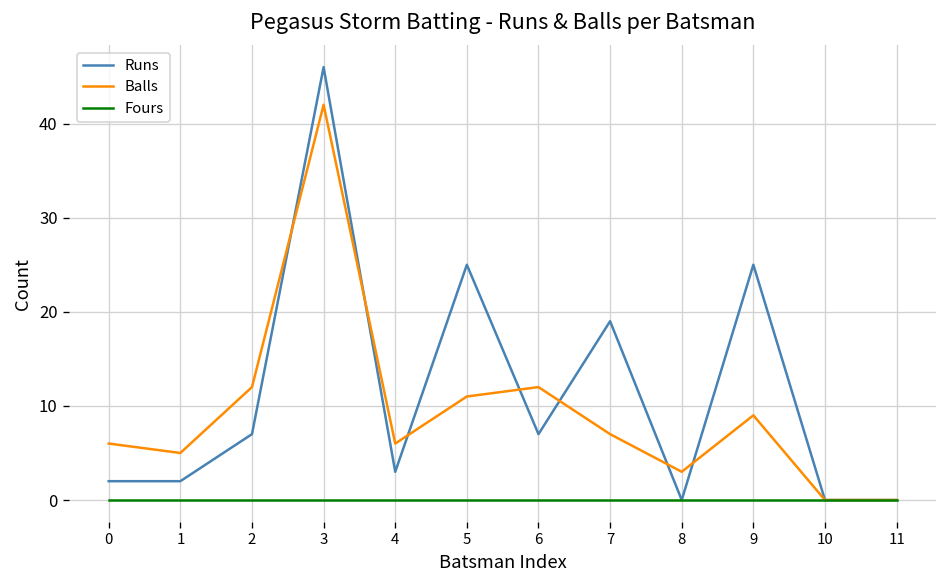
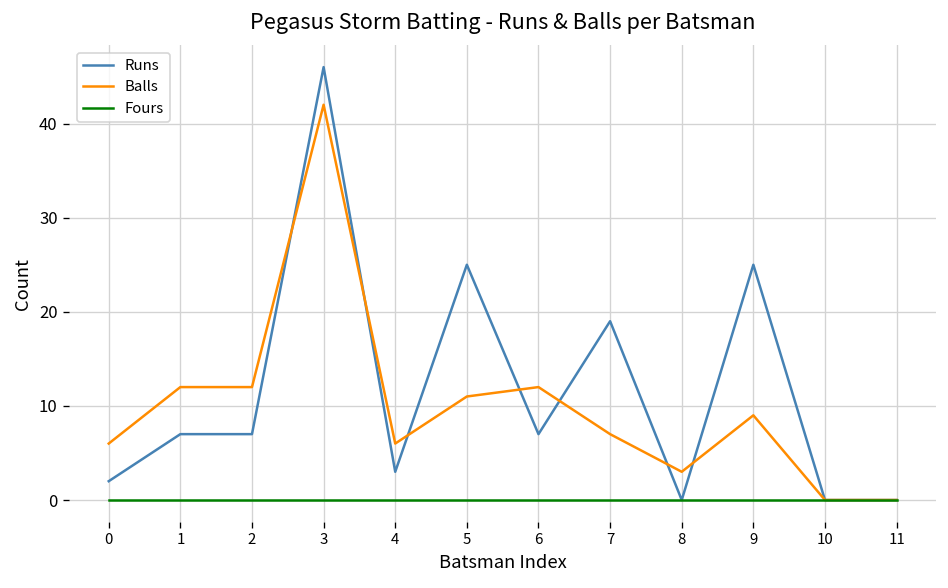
  {
    "Runs": {
      "0": 2,
-     "1": 2,
+     "1": 7,
      "2": 7,
      "3": 46,
      "4": 3,
      "5": 25,
      "6": 7,
      "7": 19,
      "9": 25
    },
    "Balls": {
      "0": 6,
-     "1": 5,
+     "1": 12,
      "2": 12,
      "3": 42,
      "4": 6,
      "5": 11,
      "6": 12,
      "7": 7,
      "8": 3,
      "9": 9
    },
    "Fours": {
      "0": 0,
      "1": 0,
      "2": 0,
      "3": 0,
      "4": 0,
      "5": 0,
      "6": 0,
      "7": 0,
      "9": 0
    }
  }
